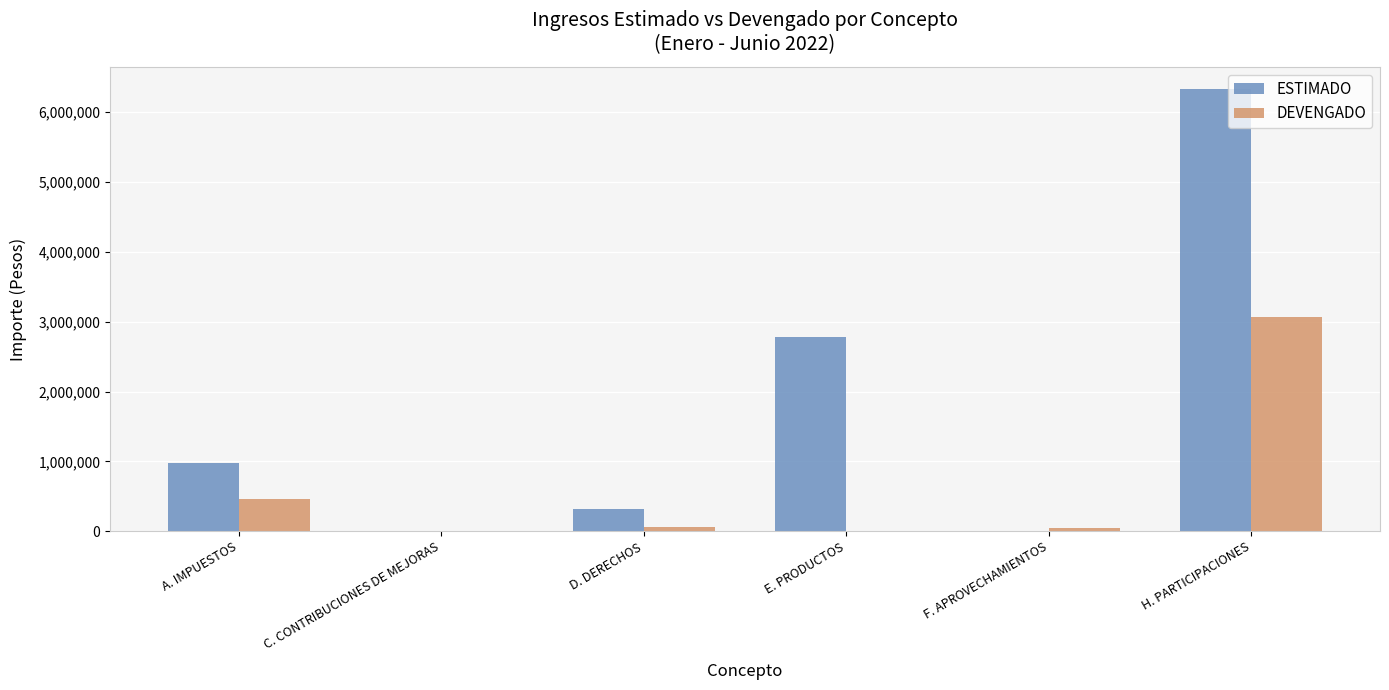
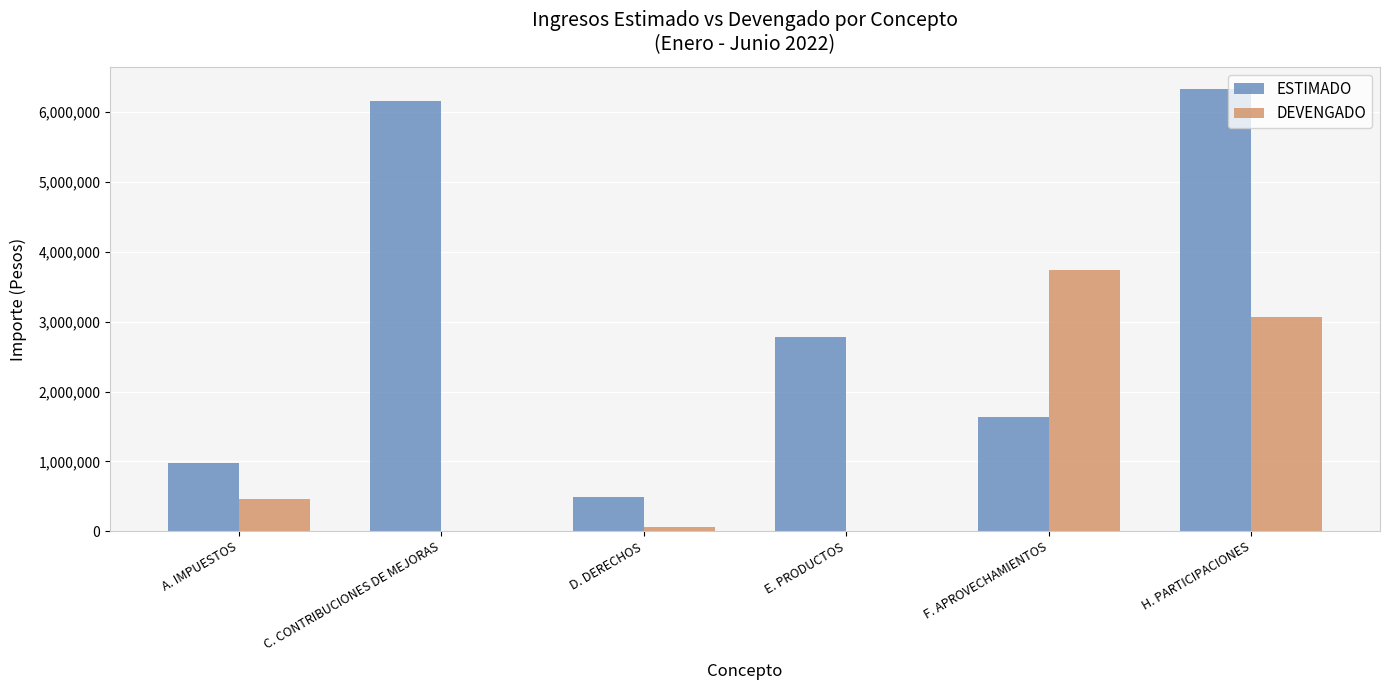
  {
    "ESTIMADO": {
      "A. IMPUESTOS": "1,000,000",
-     "C. CONTRIBUCIONES DE MEJORAS": "0",
-     "D. DERECHOS": "300,000",
+     "C. CONTRIBUCIONES DE MEJORAS": "6,200,000",
+     "D. DERECHOS": "500,000",
      "E. PRODUCTOS": "2,800,000",
-     "F. APROVECHAMIENTOS": "0",
+     "F. APROVECHAMIENTOS": "1,600,000",
      "H. PARTICIPACIONES": "6,300,000"
    },
    "DEVENGADO": {
      "A. IMPUESTOS": "500,000",
      "C. CONTRIBUCIONES DE MEJORAS": "0",
      "D. DERECHOS": "100,000",
-     "F. APROVECHAMIENTOS": "0",
+     "F. APROVECHAMIENTOS": "3,700,000",
      "H. PARTICIPACIONES": "3,100,000"
    }
  }
